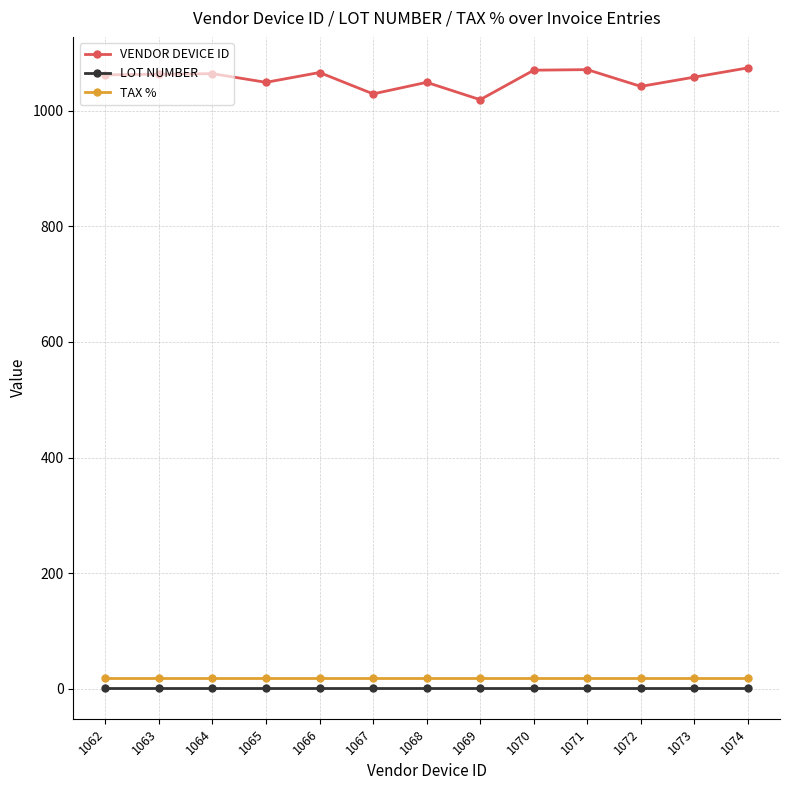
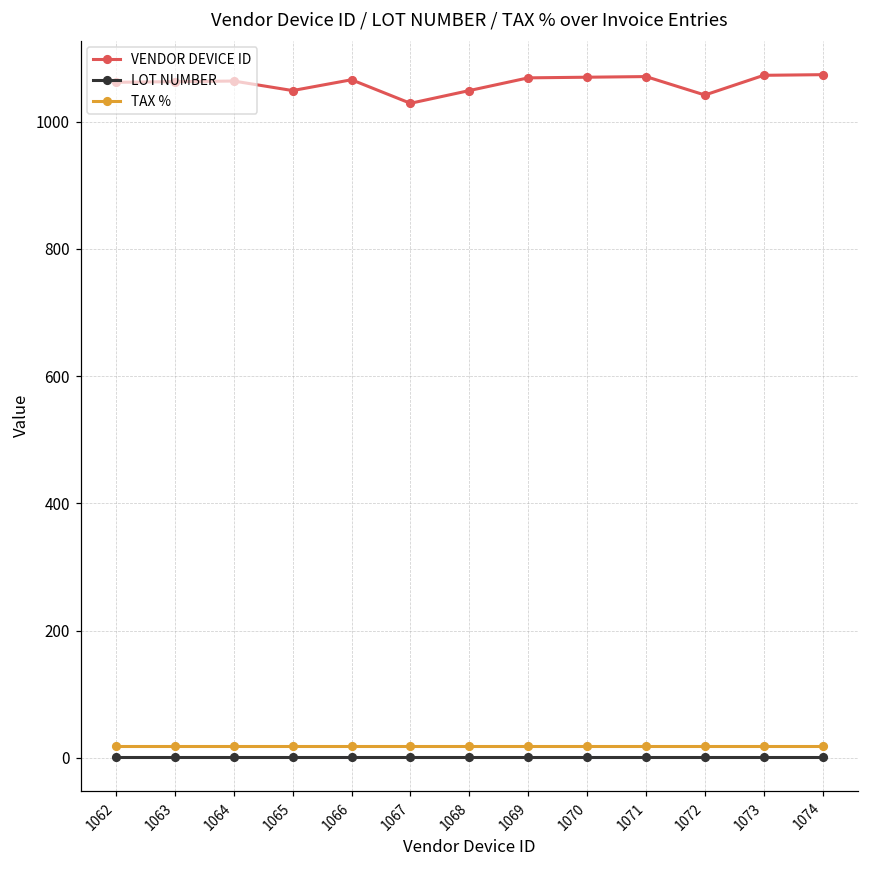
  {
    "VENDOR DEVICE ID": {
      "1065": 1050,
      "1066": 1070,
      "1067": 1030,
      "1068": 1050,
-     "1069": 1020,
+     "1069": 1070,
      "1070": 1070,
      "1071": 1070,
      "1072": 1040,
-     "1073": 1060,
+     "1073": 1070,
      "1074": 1070
    },
    "LOT NUMBER": {
      "1062": 0,
      "1063": 0,
      "1064": 0,
      "1065": 0,
      "1066": 0,
      "1067": 0,
      "1068": 0,
      "1069": 0,
      "1070": 0,
      "1071": 0,
      "1072": 0,
      "1073": 0,
      "1074": 0
    },
    "TAX %": {
      "1062": 20,
      "1063": 20,
      "1064": 20,
      "1065": 20,
      "1066": 20,
      "1067": 20,
      "1068": 20,
      "1069": 20,
      "1070": 20,
      "1071": 20,
      "1072": 20,
      "1073": 20,
      "1074": 20
    }
  }
